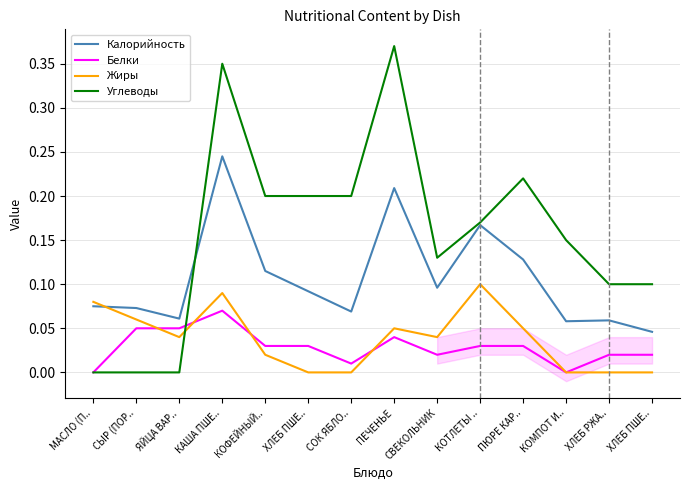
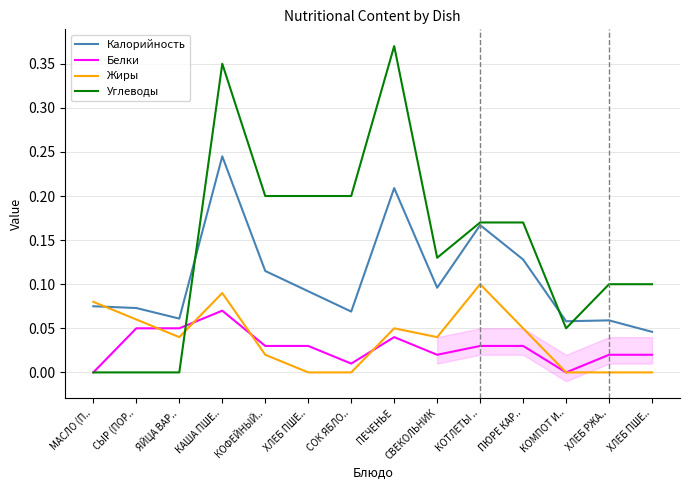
  {
    "Калорийность": {
      "МАСЛО (П..": 0.08,
      "СЫР (ПОР..": 0.07,
      "ЯЙЦА ВАР..": 0.06,
      "КАША ПШЕ..": 0.25,
      "КОФЕЙНЫЙ..": 0.12,
      "СОК ЯБЛО..": 0.07,
      "ПЕЧЕНЬЕ": 0.21,
      "СВЕКОЛЬНИК": 0.10,
      "КОТЛЕТЫ ..": 0.17,
      "ПЮРЕ КАР..": 0.13,
      "КОМПОТ И..": 0.06,
      "ХЛЕБ РЖА..": 0.06
    },
    "Жиры": {
      "МАСЛО (П..": 0.08,
      "СЫР (ПОР..": 0.06,
      "ЯЙЦА ВАР..": 0.04,
      "КАША ПШЕ..": 0.09,
      "КОФЕЙНЫЙ..": 0.02,
      "СОК ЯБЛО..": 0.00,
      "ПЕЧЕНЬЕ": 0.05,
      "КОТЛЕТЫ ..": 0.10,
      "ХЛЕБ РЖА..": 0.00
    },
    "Углеводы": {
      "СЫР (ПОР..": 0.00,
      "ЯЙЦА ВАР..": 0.00,
      "КАША ПШЕ..": 0.35,
      "КОФЕЙНЫЙ..": 0.20,
      "СОК ЯБЛО..": 0.20,
      "ПЕЧЕНЬЕ": 0.37,
      "СВЕКОЛЬНИК": 0.13,
      "КОТЛЕТЫ ..": 0.17,
-     "ПЮРЕ КАР..": 0.22,
-     "КОМПОТ И..": 0.15,
+     "ПЮРЕ КАР..": 0.17,
+     "КОМПОТ И..": 0.05,
      "ХЛЕБ РЖА..": 0.10
    }
  }
